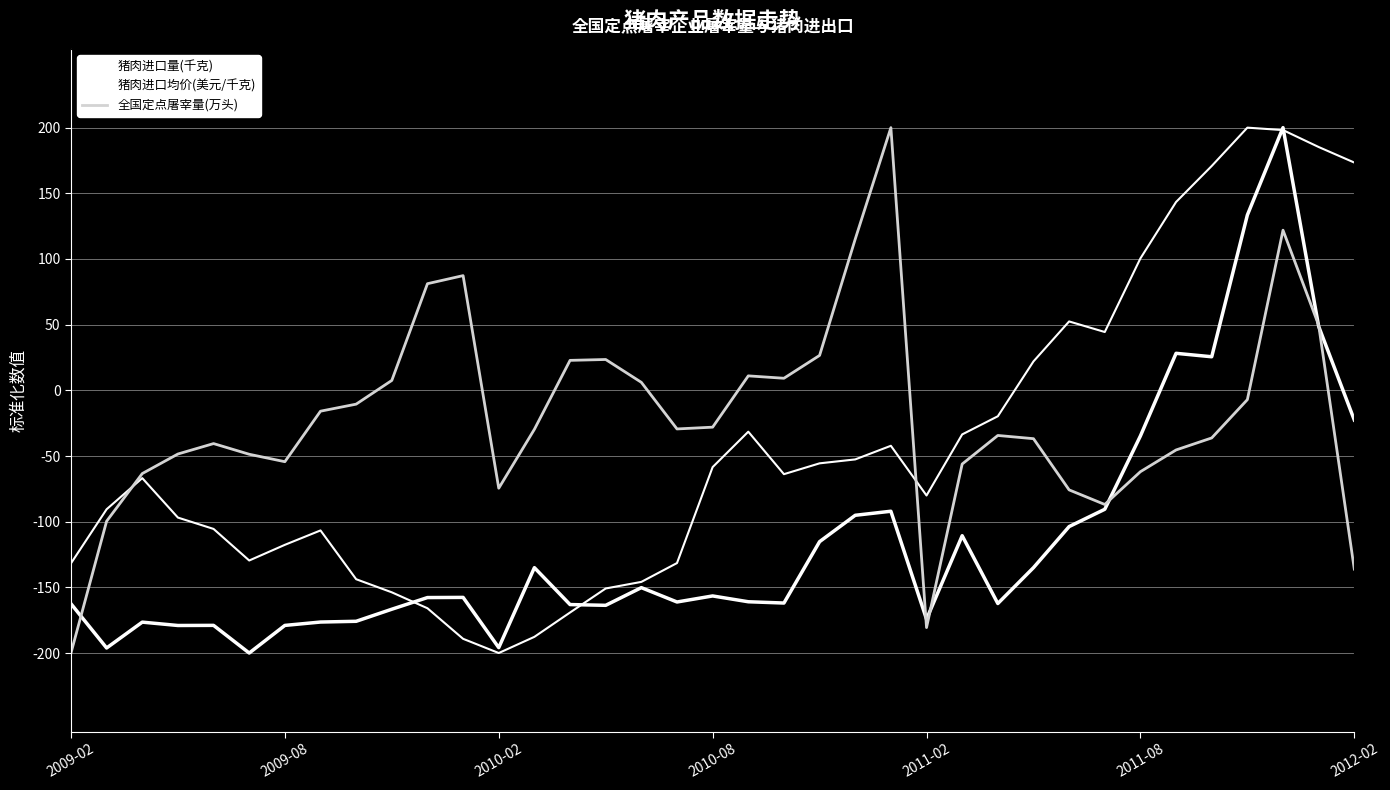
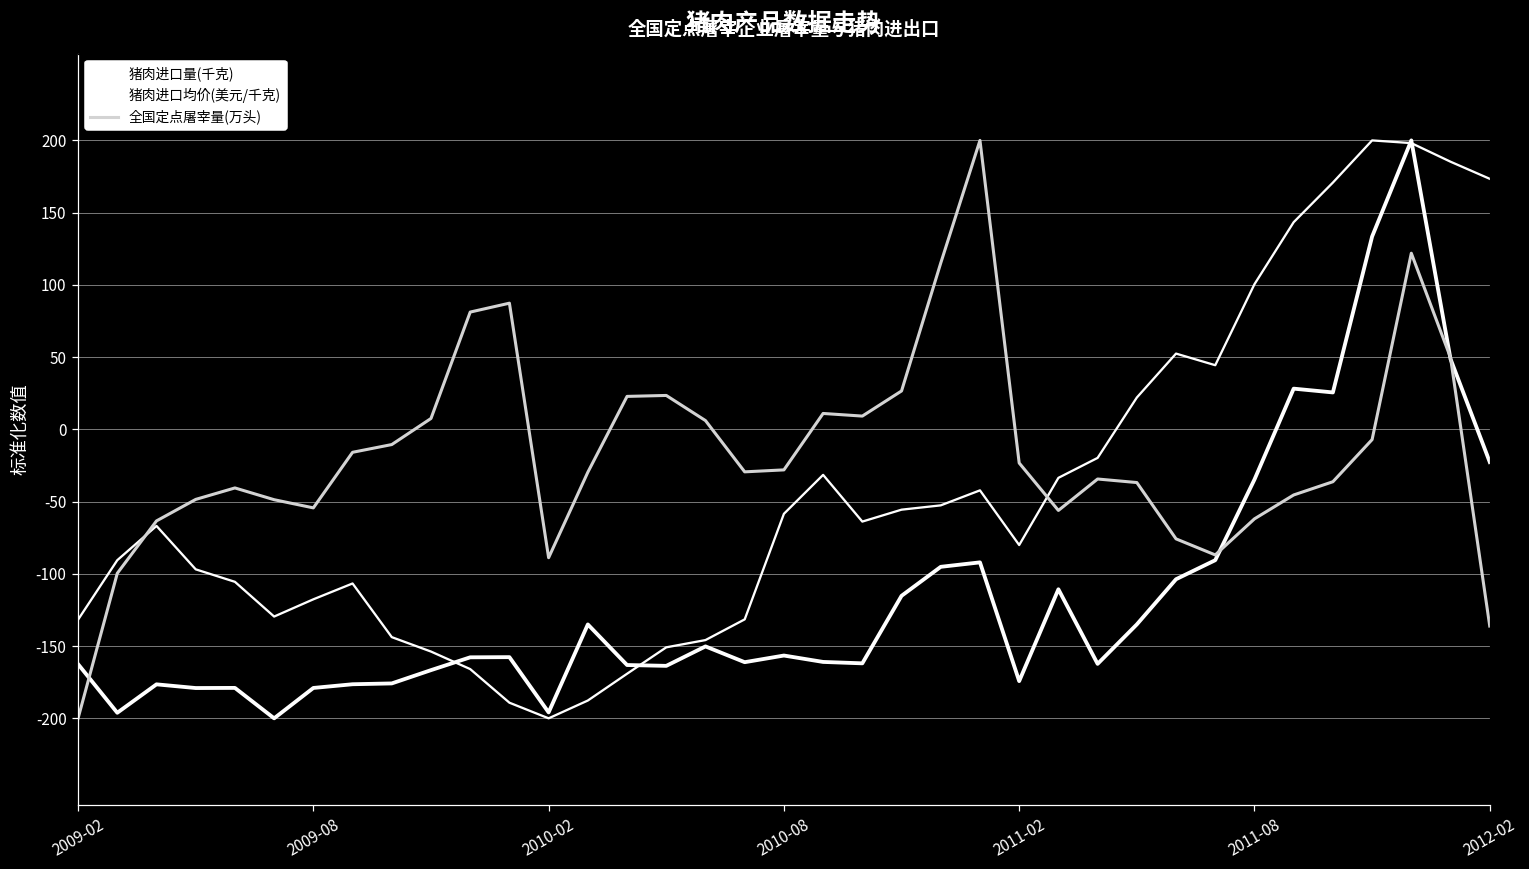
  {
    "全国定点屠宰量(万头)": {
      "2009-02": -200,
      "2009-08": -54,
-     "2010-02": -75,
+     "2010-02": -89,
      "2010-08": -28,
-     "2011-02": -181,
+     "2011-02": -23,
      "2011-08": -62,
      "2012-02": -136
    }
  }
